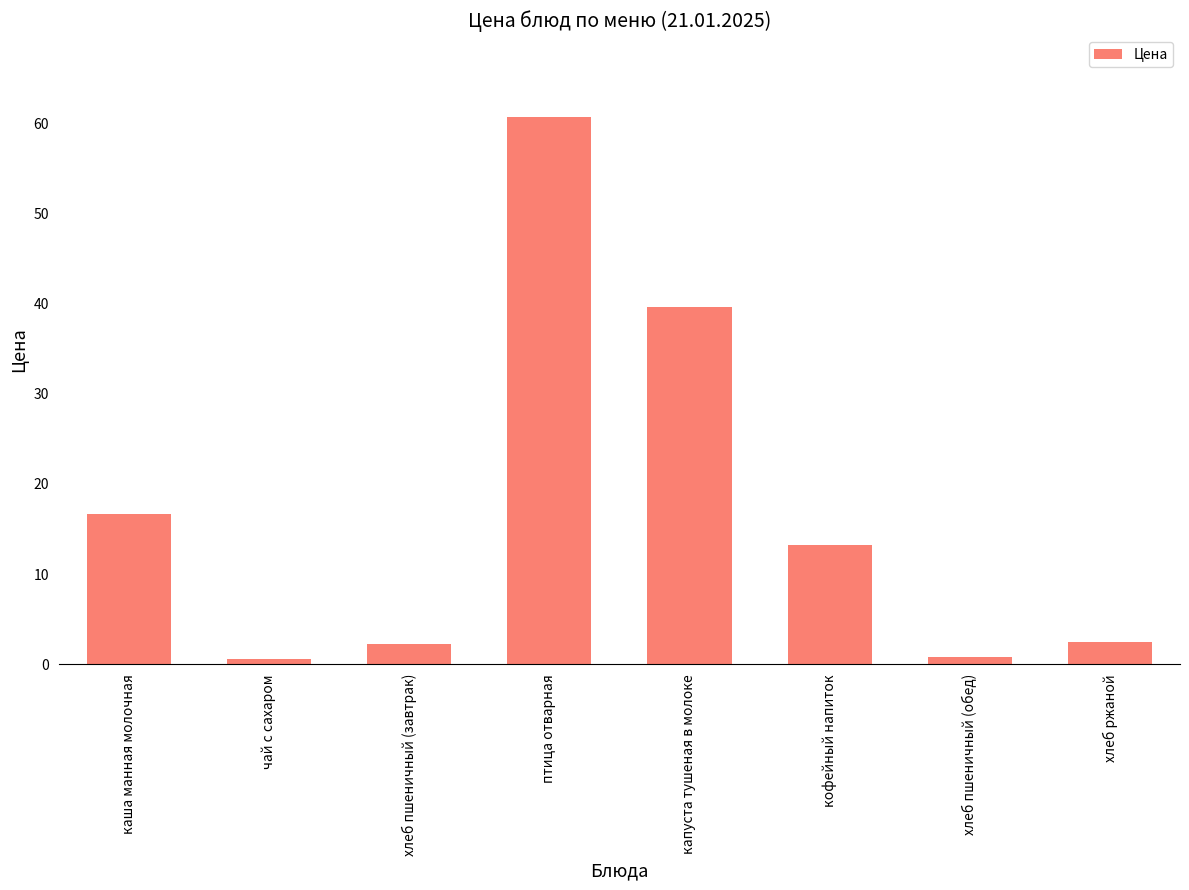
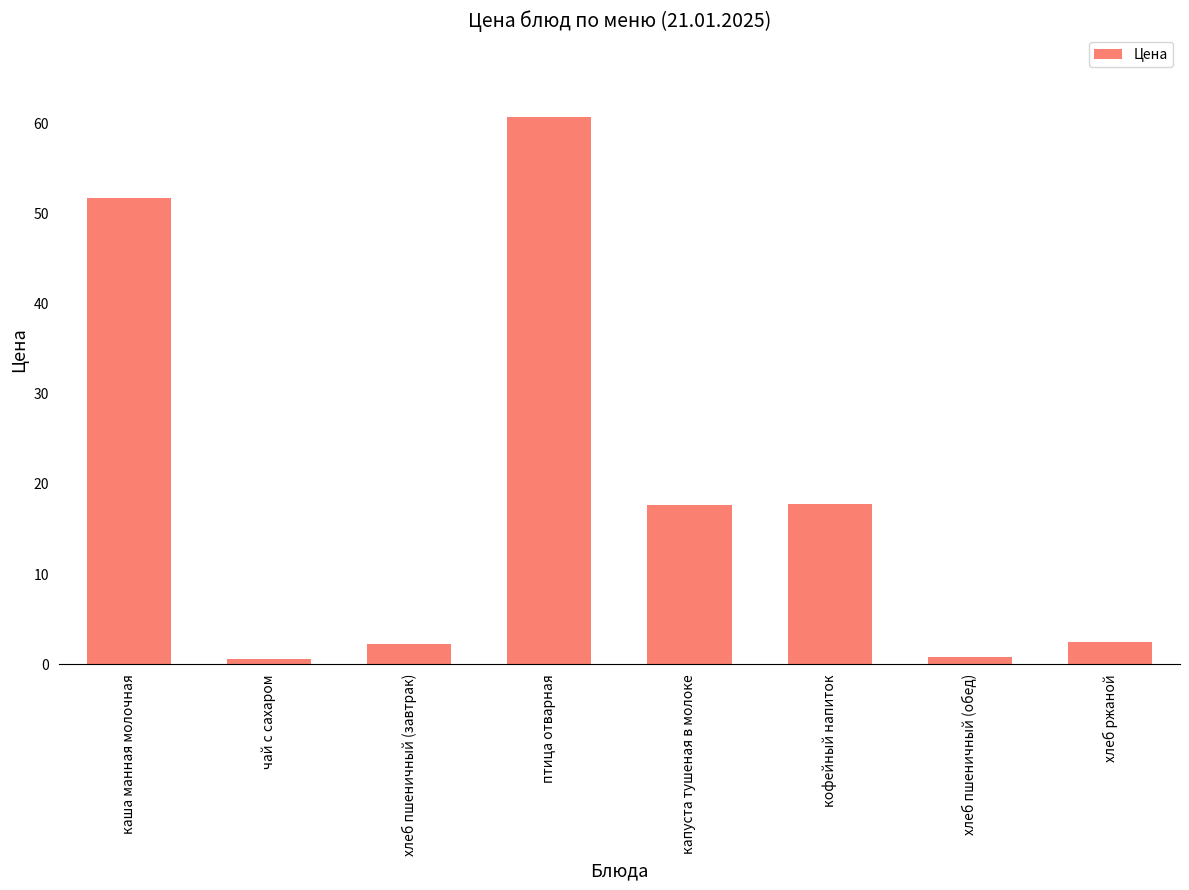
  {
-   "каша манная молочная": 17,
+   "каша манная молочная": 52,
    "чай с сахаром": 1,
    "хлеб пшеничный (завтрак)": 2,
    "птица отварная": 61,
-   "капуста тушеная в молоке": 40,
-   "кофейный напиток": 13,
+   "капуста тушеная в молоке": 18,
+   "кофейный напиток": 18,
    "хлеб пшеничный (обед)": 1,
    "хлеб ржаной": 3
  }
